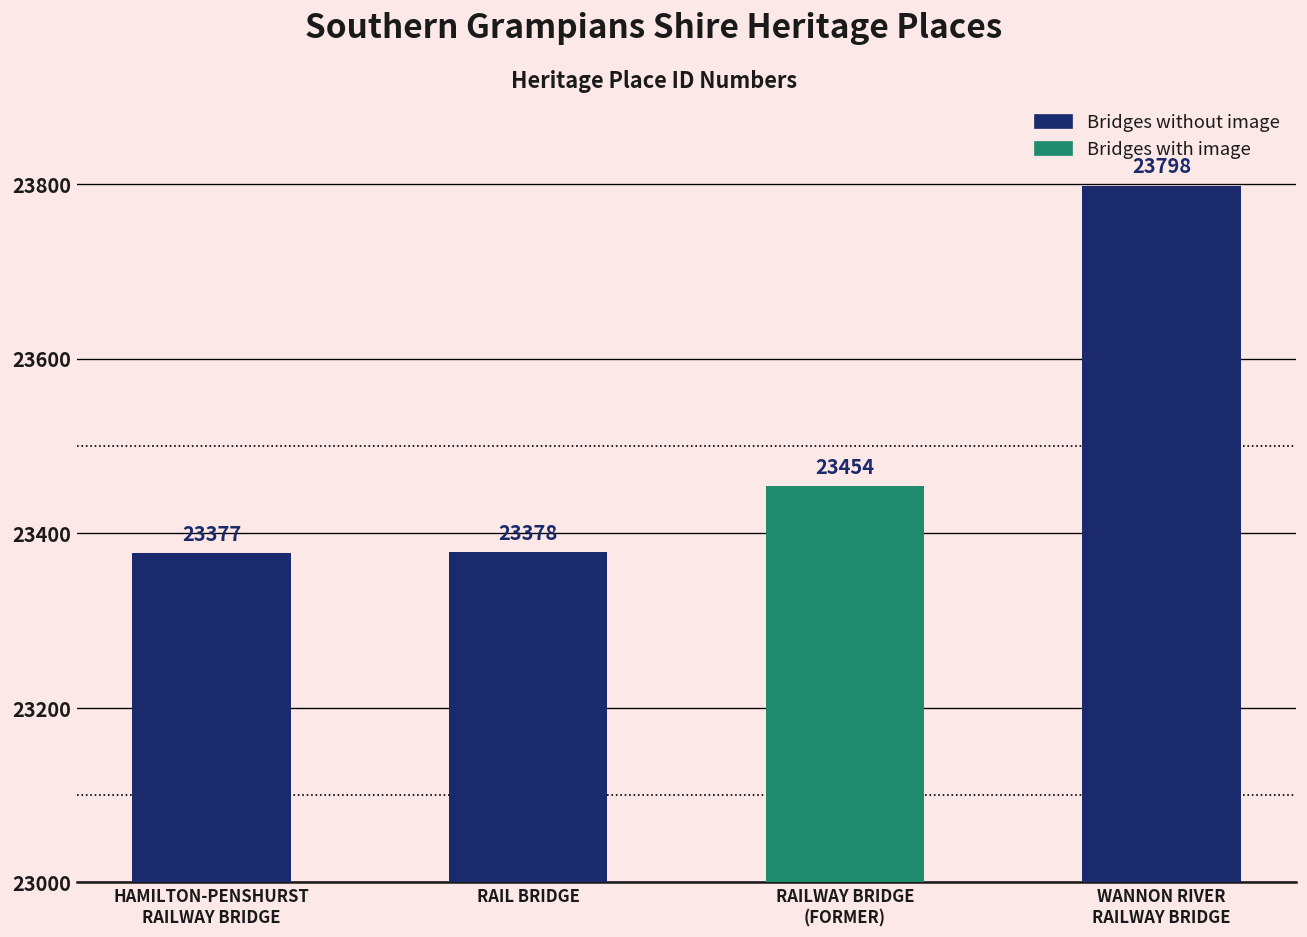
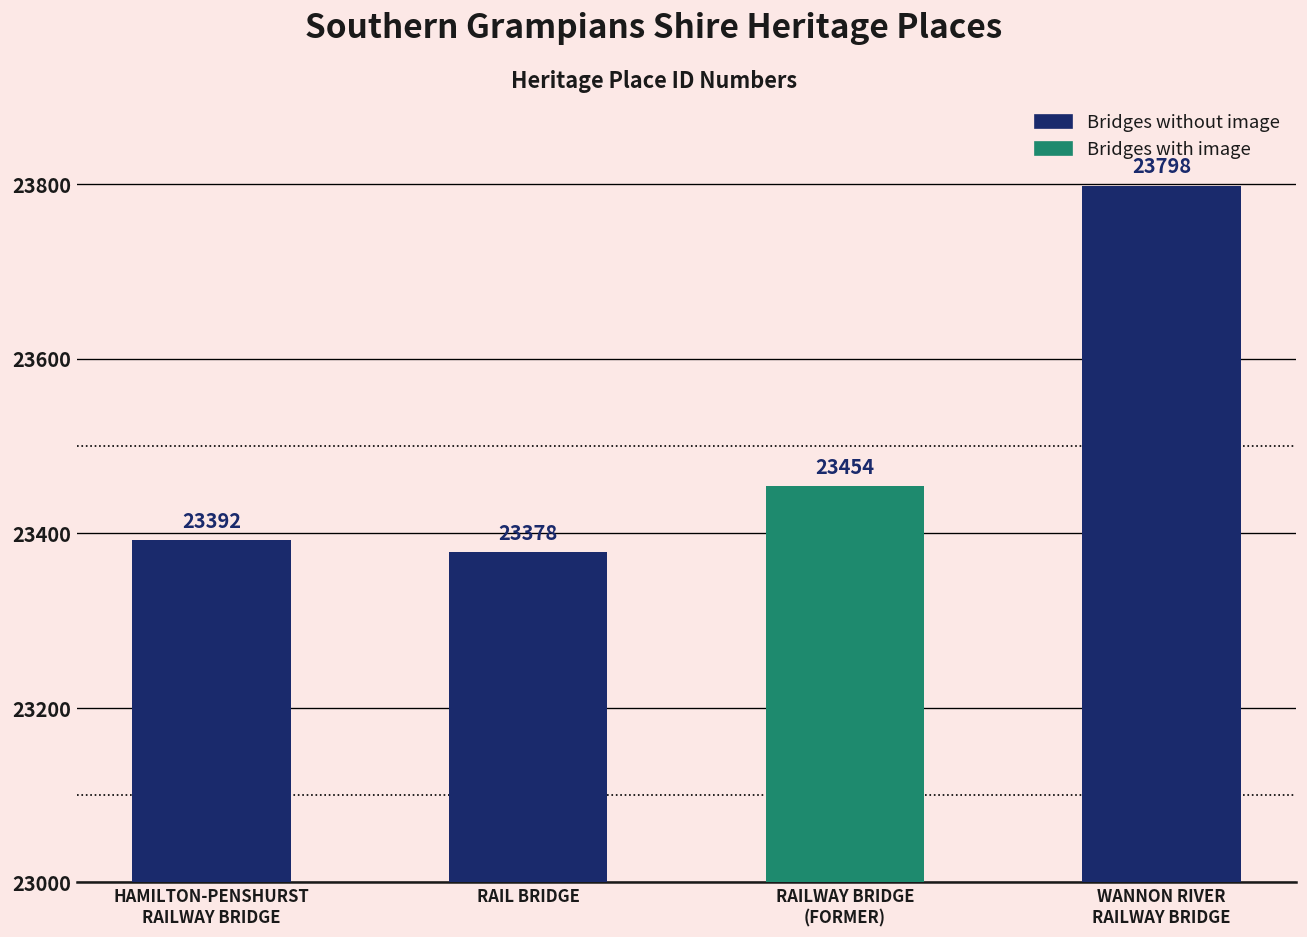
  {
-   "HAMILTON-PENSHURST RAILWAY BRIDGE": 23377,
+   "HAMILTON-PENSHURST RAILWAY BRIDGE": 23392,
    "RAIL BRIDGE": 23378,
    "RAILWAY BRIDGE (FORMER)": 23454,
    "WANNON RIVER RAILWAY BRIDGE": 23798
  }
